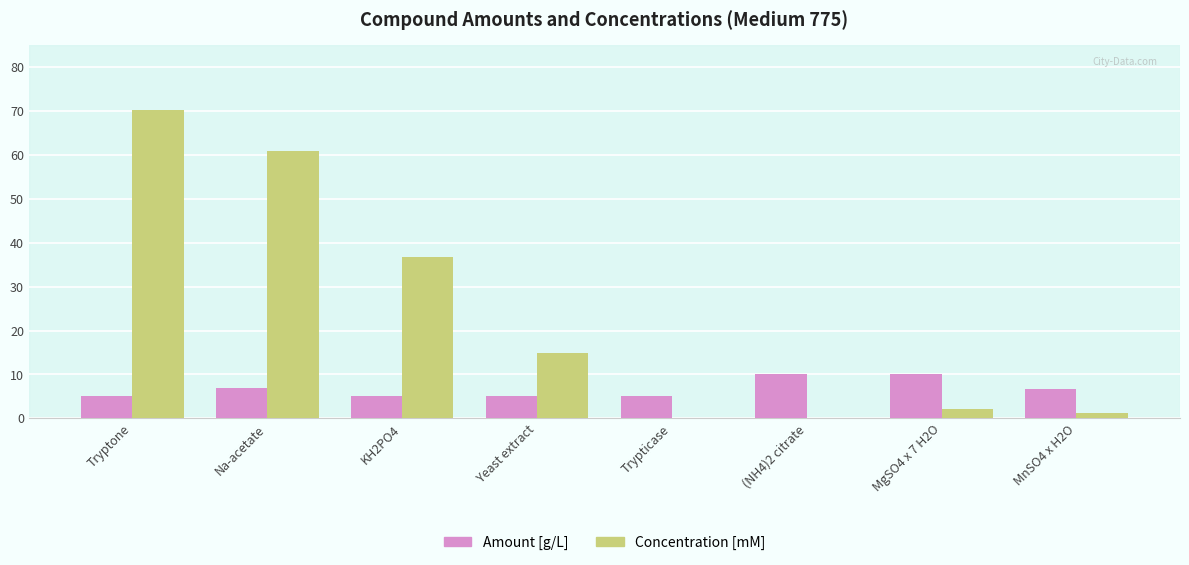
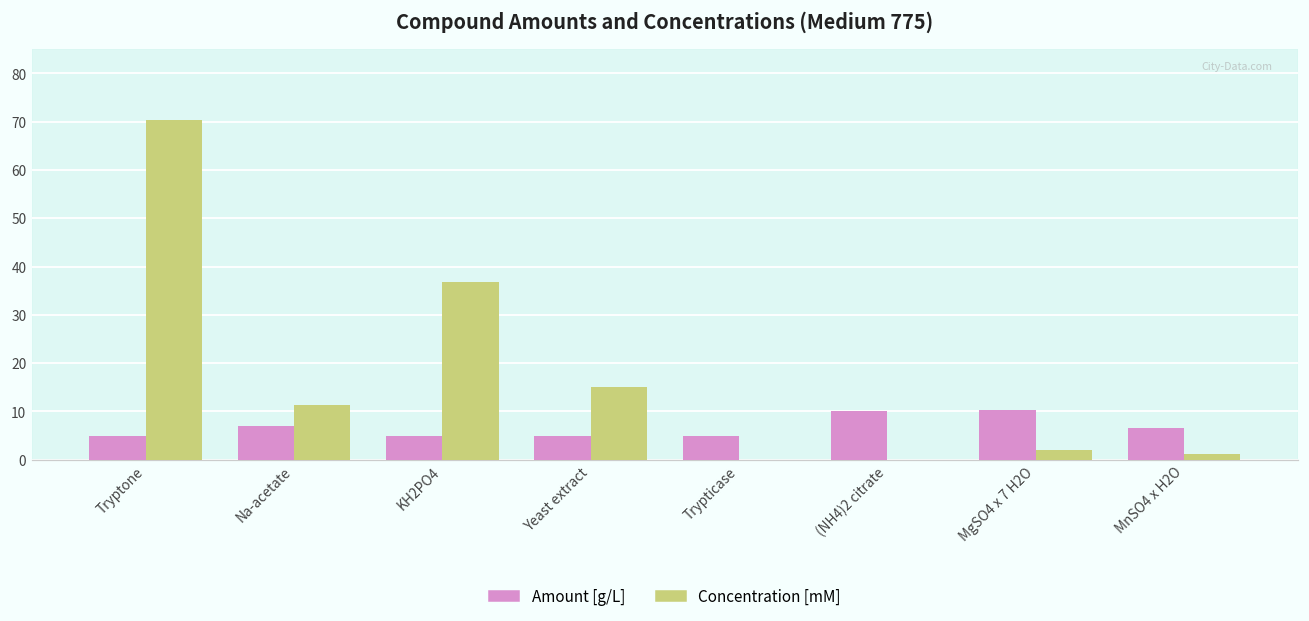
  {
    "Amount [g/L]": {
      "Tryptone": 5,
      "Na-acetate": 7,
      "KH2PO4": 5,
      "Yeast extract": 5,
      "Trypticase": 5,
      "(NH4)2 citrate": 10,
      "MgSO4 x 7 H2O": 10,
      "MnSO4 x H2O": 7
    },
    "Concentration [mM]": {
      "Tryptone": 70,
-     "Na-acetate": 61,
+     "Na-acetate": 11,
      "KH2PO4": 37,
      "Yeast extract": 15,
      "Trypticase": 0,
      "(NH4)2 citrate": 0,
      "MgSO4 x 7 H2O": 2,
      "MnSO4 x H2O": 1
    }
  }
